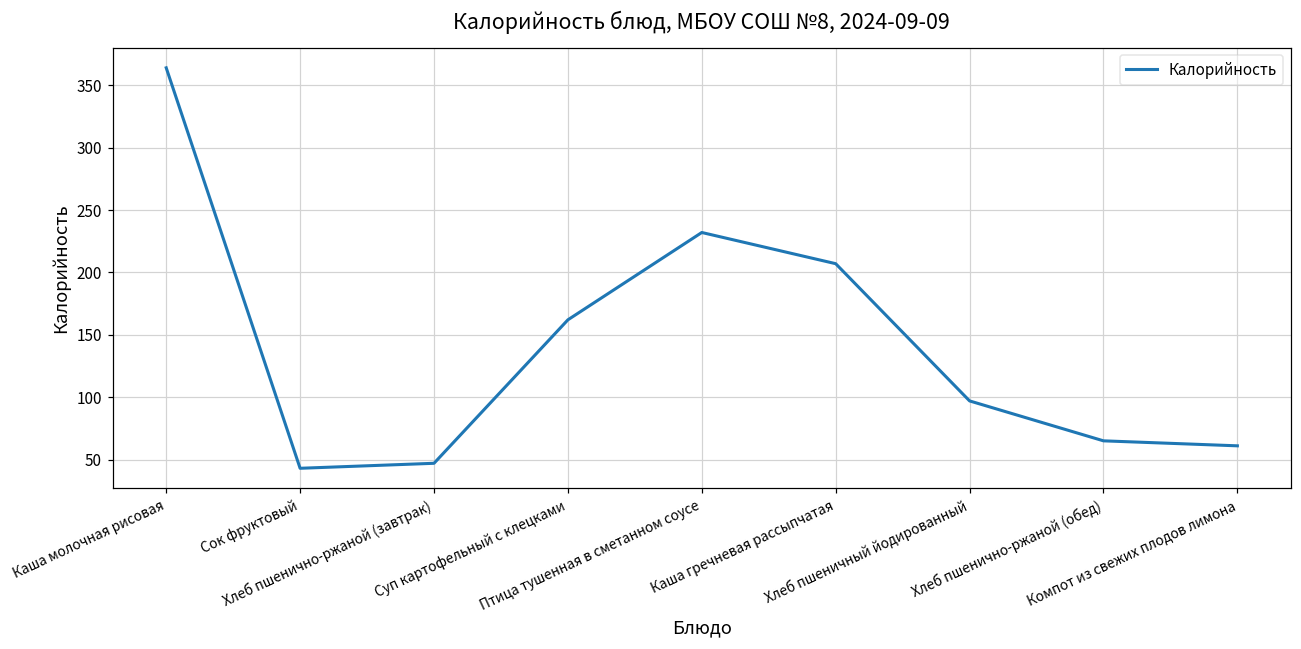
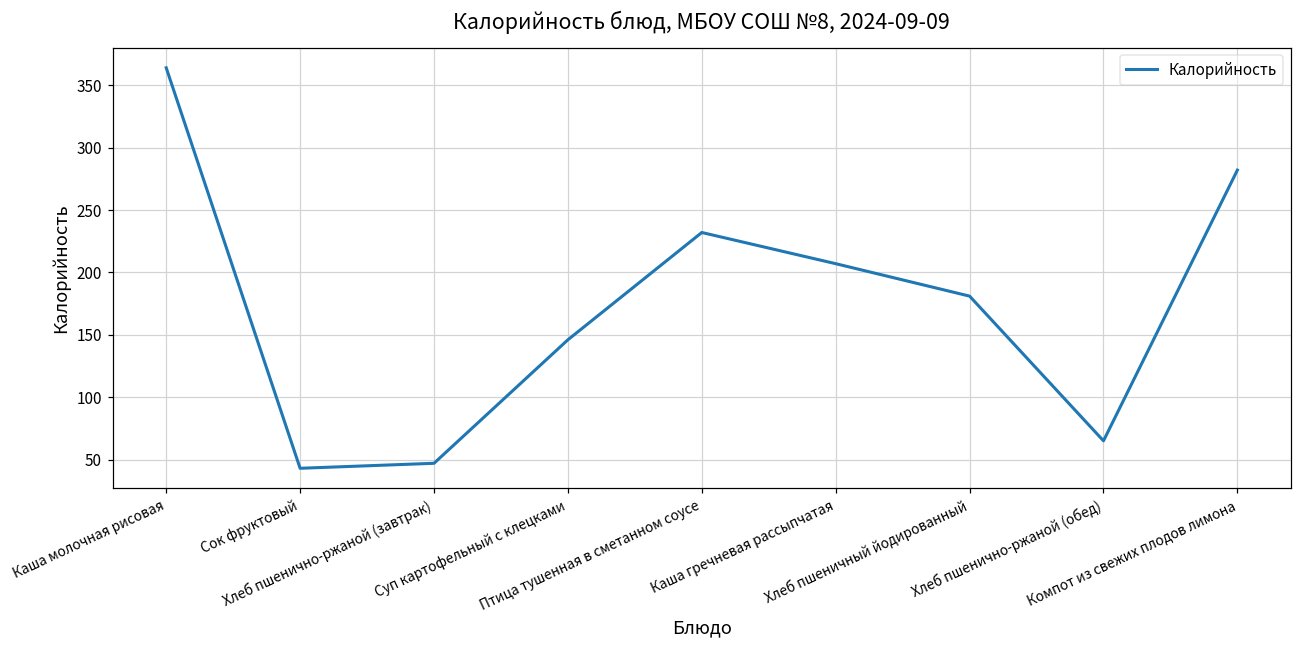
  {
    "Каша молочная рисовая": 364,
    "Сок фруктовый": 43,
    "Хлеб пшенично-ржаной (завтрак)": 47,
-   "Суп картофельный с клецками": 162,
+   "Суп картофельный с клецками": 146,
    "Птица тушенная в сметанном соусе": 232,
    "Каша гречневая рассыпчатая": 207,
-   "Хлеб пшеничный йодированный": 97,
+   "Хлеб пшеничный йодированный": 181,
    "Хлеб пшенично-ржаной (обед)": 65,
-   "Компот из свежих плодов лимона": 61
+   "Компот из свежих плодов лимона": 282
  }
